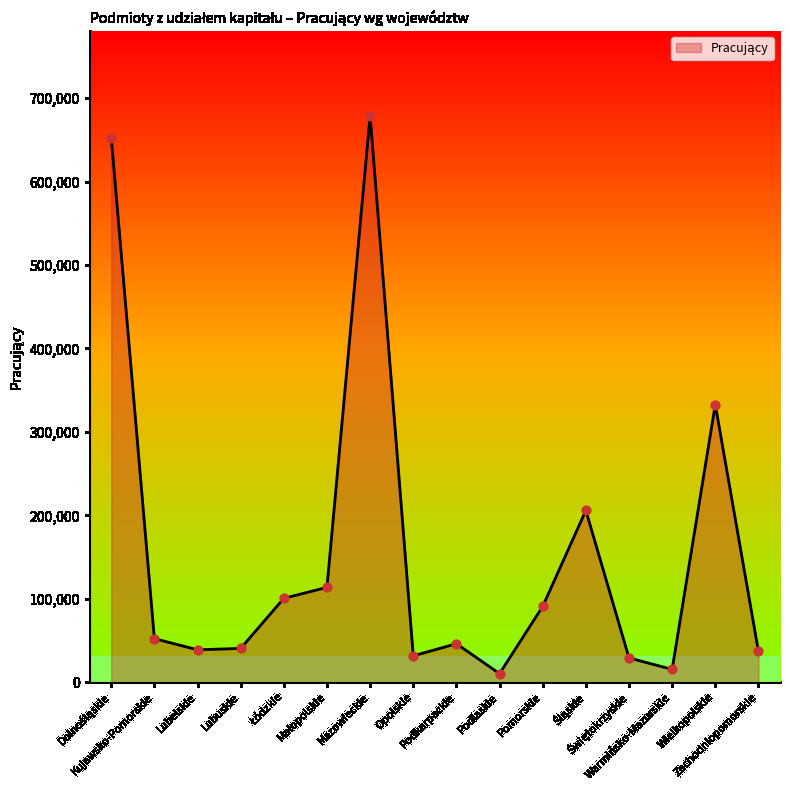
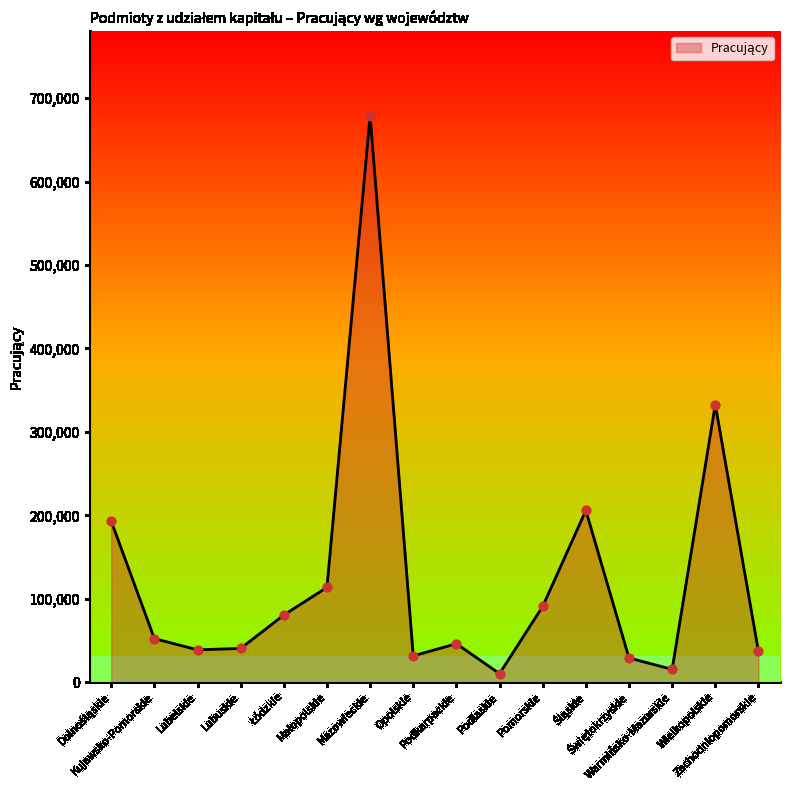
  {
-   "Dolnośląskie": "650,000",
+   "Dolnośląskie": "190,000",
    "Kujawsko-Pomorskie": "50,000",
    "Lubelskie": "40,000",
    "Lubuskie": "40,000",
-   "Łódzkie": "100,000",
+   "Łódzkie": "80,000",
    "Małopolskie": "110,000",
    "Mazowieckie": "680,000",
    "Opolskie": "30,000",
    "Podkarpackie": "50,000",
    "Pomorskie": "90,000",
    "Śląskie": "210,000",
    "Wielkopolskie": "330,000",
    "Zachodniopomorskie": "40,000"
  }
